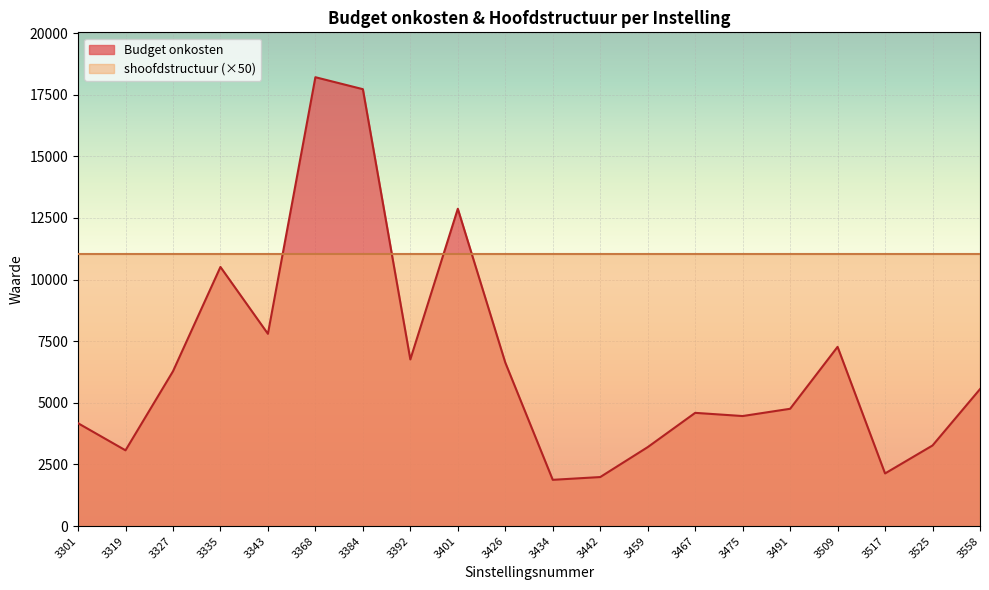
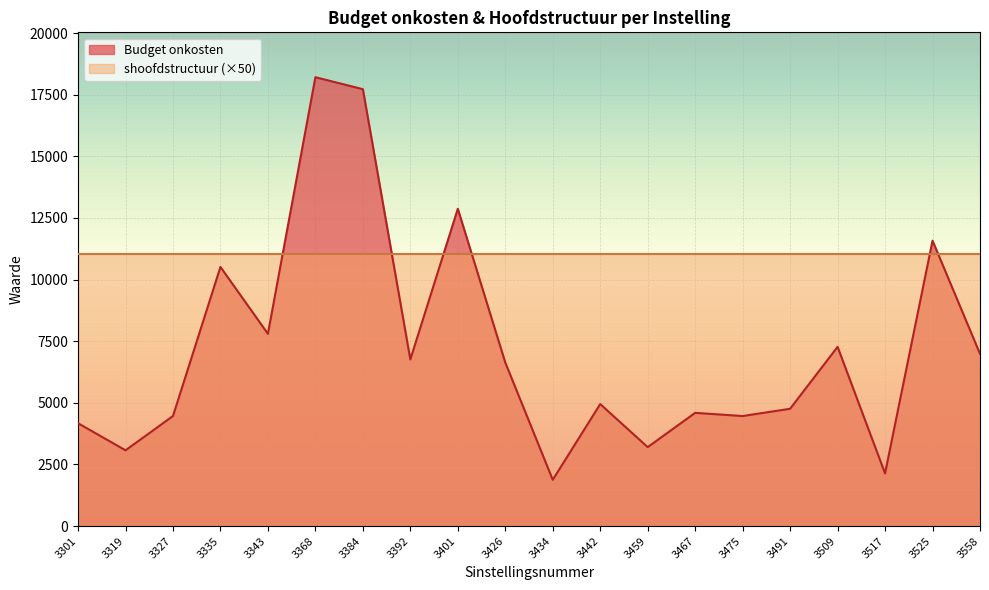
  {
    "Budget onkosten": {
      "3301": 4200,
      "3319": 3100,
-     "3327": 6300,
+     "3327": 4500,
      "3335": 10500,
      "3343": 7800,
      "3368": 18200,
      "3384": 17700,
      "3392": 6800,
      "3401": 12900,
      "3426": 6600,
      "3434": 1900,
-     "3442": 2000,
+     "3442": 4900,
      "3459": 3200,
      "3467": 4600,
      "3475": 4500,
      "3491": 4800,
      "3509": 7300,
      "3517": 2100,
-     "3525": 3300,
-     "3558": 5600
+     "3525": 11600,
+     "3558": 7000
    },
    "shoofdstructuur (×50)": {
      "3301": 11100,
      "3319": 11100,
      "3327": 11100,
      "3335": 11100,
      "3343": 11100,
      "3368": 11100,
      "3384": 11100,
      "3392": 11100,
      "3401": 11100,
      "3426": 11100,
      "3434": 11100,
      "3442": 11100,
      "3459": 11100,
      "3467": 11100,
      "3475": 11100,
      "3491": 11100,
      "3509": 11100,
      "3517": 11100,
      "3525": 11100,
      "3558": 11100
    }
  }
